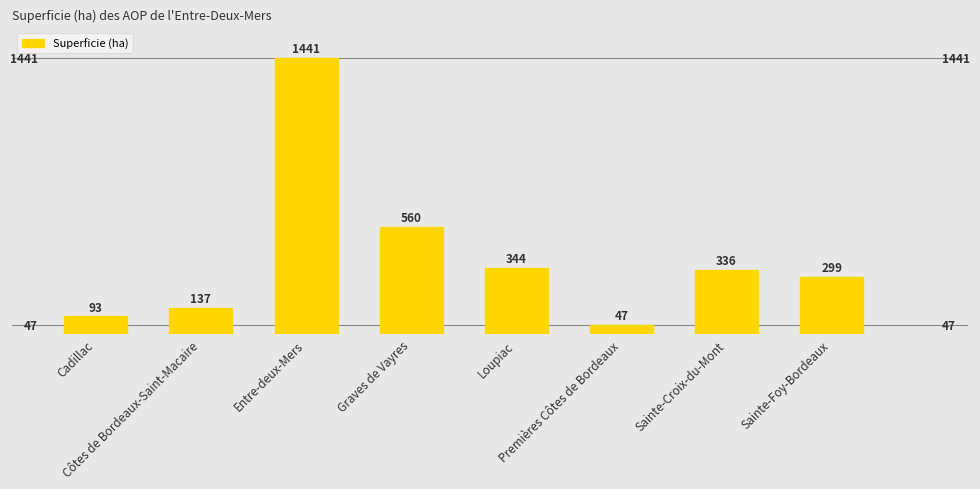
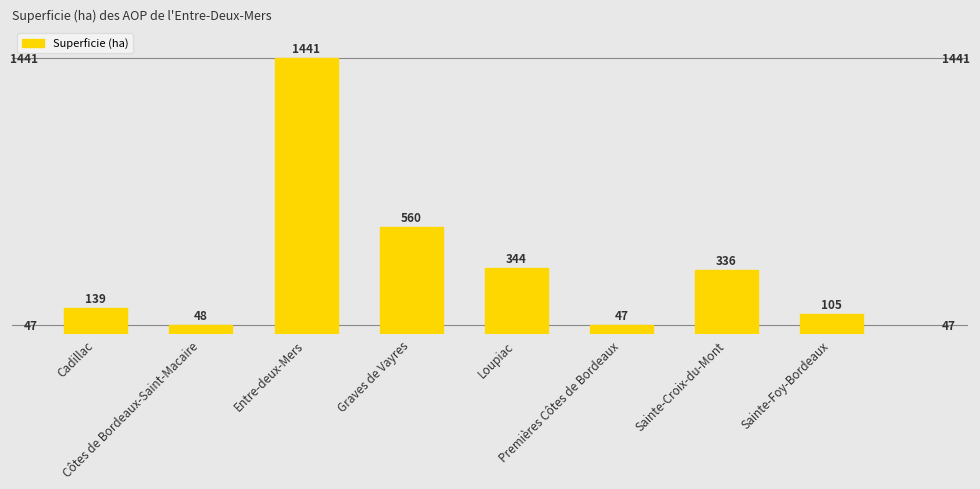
  {
-   "Cadillac": 93,
-   "Côtes de Bordeaux-Saint-Macaire": 137,
+   "Cadillac": 139,
+   "Côtes de Bordeaux-Saint-Macaire": 48,
    "Entre-deux-Mers": 1441,
    "Graves de Vayres": 560,
    "Loupiac": 344,
    "Premières Côtes de Bordeaux": 47,
    "Sainte-Croix-du-Mont": 336,
-   "Sainte-Foy-Bordeaux": 299
+   "Sainte-Foy-Bordeaux": 105
  }
